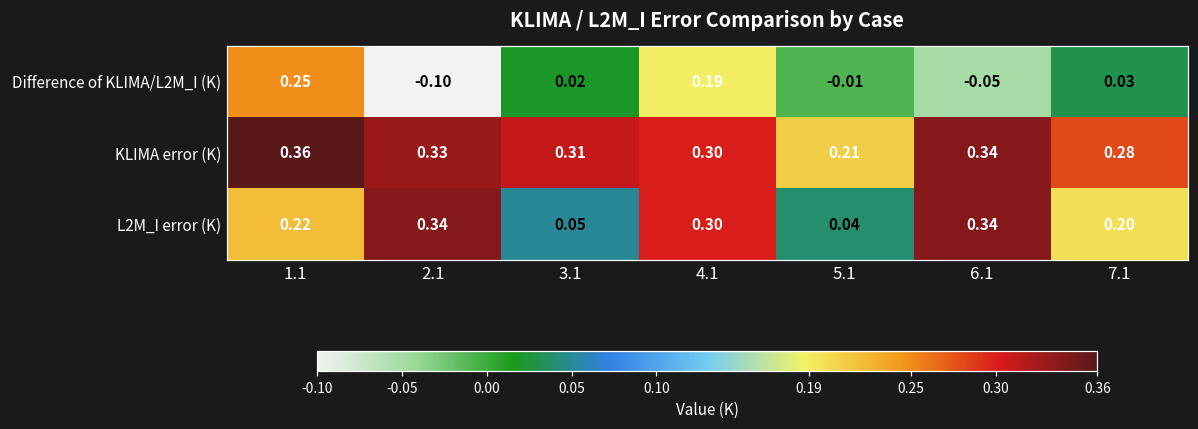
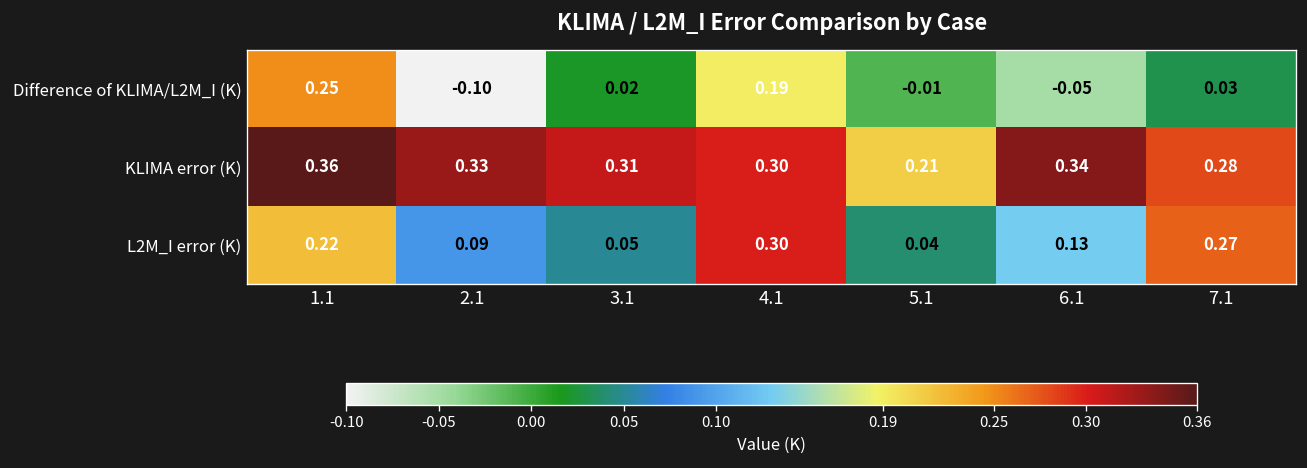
  {
    "Difference of KLIMA/L2M_I (K)": {
      "1.1": 0.25,
      "2.1": -0.10,
      "3.1": 0.02,
      "4.1": 0.19,
      "5.1": -0.01,
      "6.1": -0.05,
      "7.1": 0.03
    },
    "KLIMA error (K)": {
      "1.1": 0.36,
      "2.1": 0.33,
      "3.1": 0.31,
      "4.1": 0.30,
      "5.1": 0.21,
      "6.1": 0.34,
      "7.1": 0.28
    },
    "L2M_I error (K)": {
      "1.1": 0.22,
-     "2.1": 0.34,
+     "2.1": 0.09,
      "3.1": 0.05,
      "4.1": 0.30,
      "5.1": 0.04,
-     "6.1": 0.34,
-     "7.1": 0.20
+     "6.1": 0.13,
+     "7.1": 0.27
    }
  }
